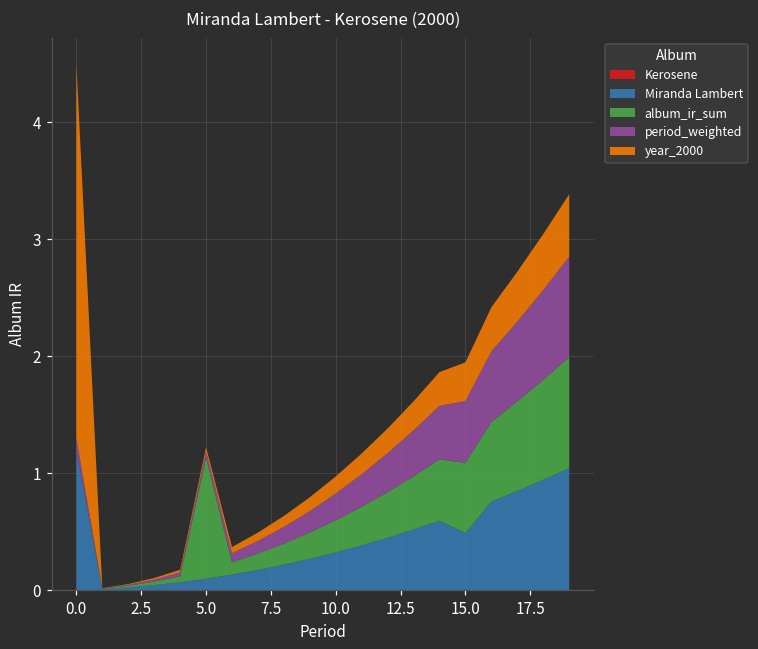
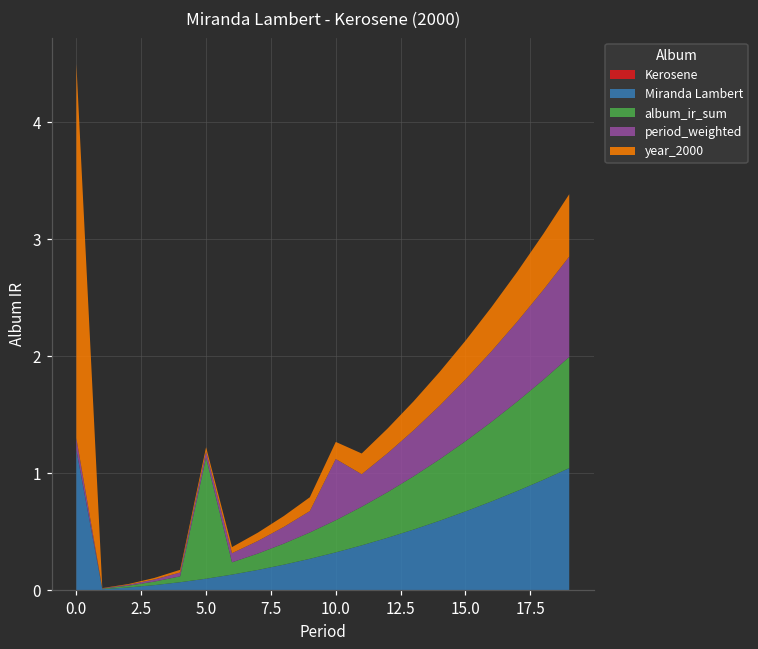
  {
    "Kerosene": {
      "0.0": 0.00,
      "5.0": 0.00,
      "10.0": 0.00,
      "15.0": 0.00
    },
    "Miranda Lambert": {
      "5.0": 0.10,
      "10.0": 0.33,
-     "15.0": 0.49
+     "15.0": 0.68
    },
    "album_ir_sum": {
      "5.0": 1.04,
      "10.0": 0.28,
      "15.0": 0.60
    },
    "period_weighted": {
      "0.0": 0.10,
      "5.0": 0.05,
-     "10.0": 0.23,
+     "10.0": 0.52,
      "15.0": 0.53
    },
    "year_2000": {
      "0.0": 3.20,
      "5.0": 0.04,
      "10.0": 0.15,
      "15.0": 0.33
    }
  }
